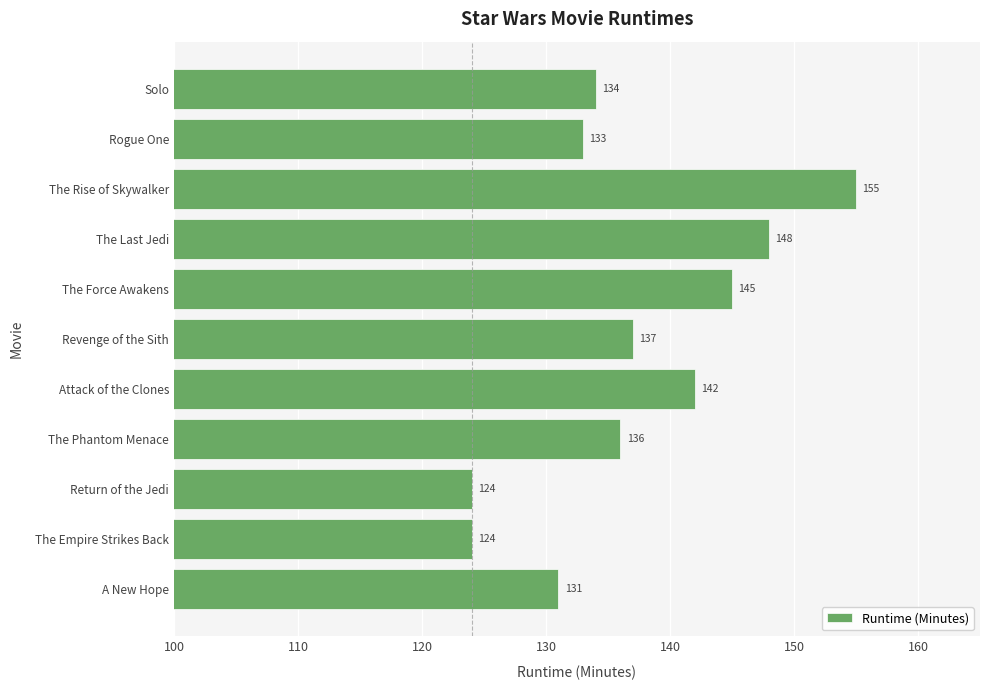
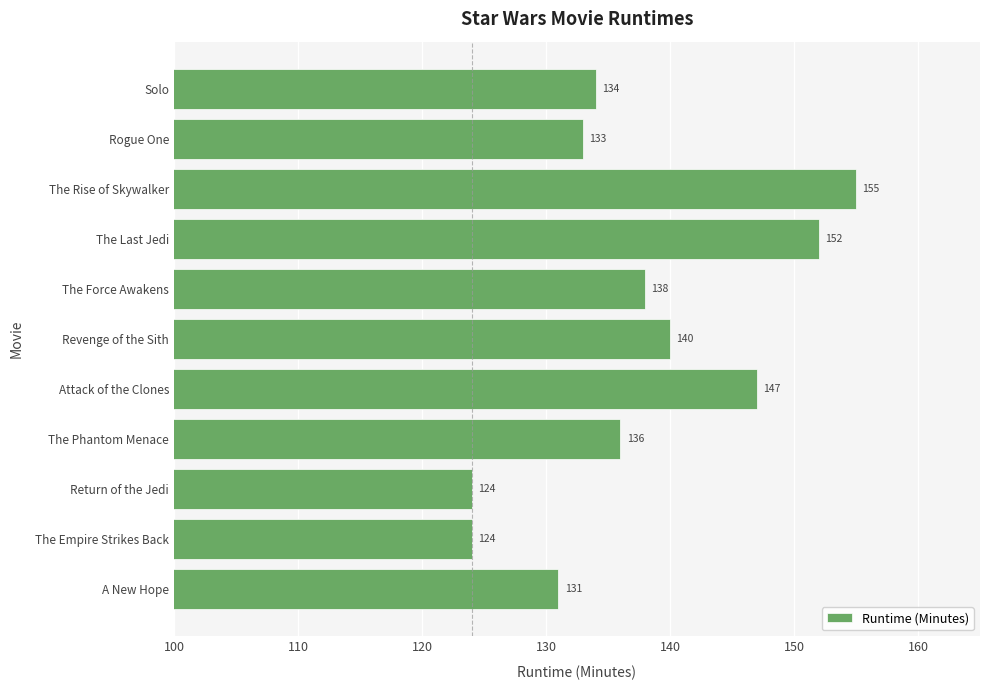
  {
    "Solo": 134,
    "Rogue One": 133,
    "The Rise of Skywalker": 155,
-   "The Last Jedi": 148,
-   "The Force Awakens": 145,
-   "Revenge of the Sith": 137,
-   "Attack of the Clones": 142,
+   "The Last Jedi": 152,
+   "The Force Awakens": 138,
+   "Revenge of the Sith": 140,
+   "Attack of the Clones": 147,
    "The Phantom Menace": 136,
    "Return of the Jedi": 124,
    "The Empire Strikes Back": 124,
    "A New Hope": 131
  }
